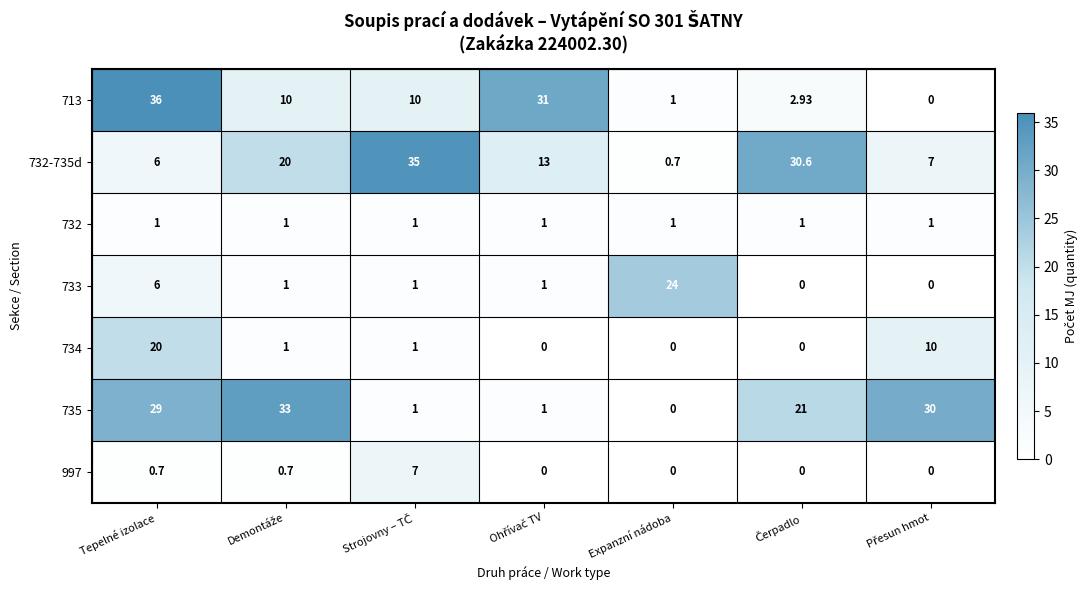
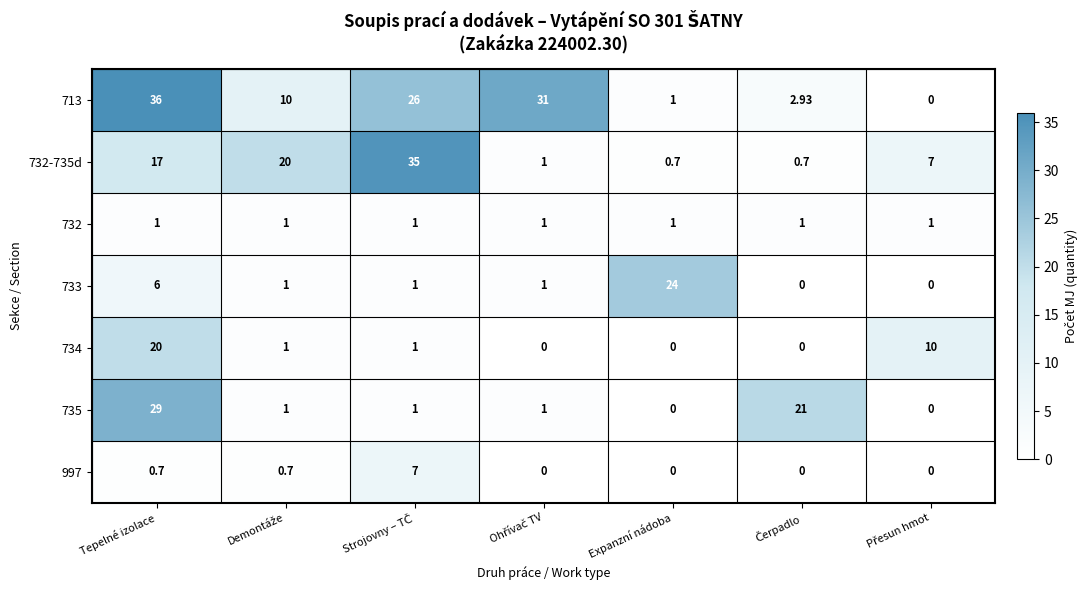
  {
    "713": {
      "Tepelné izolace": 36,
      "Demontáže": 10,
-     "Strojovny – TČ": 10,
+     "Strojovny – TČ": 26,
      "Ohřívač TV": 31,
      "Expanzní nádoba": 1,
      "Čerpadlo": 2.93,
      "Přesun hmot": 0
    },
    "732-735d": {
-     "Tepelné izolace": 6,
+     "Tepelné izolace": 17,
      "Demontáže": 20,
      "Strojovny – TČ": 35,
-     "Ohřívač TV": 13,
+     "Ohřívač TV": 1,
      "Expanzní nádoba": 0.7,
-     "Čerpadlo": 30.6,
+     "Čerpadlo": 0.7,
      "Přesun hmot": 7
    },
    "732": {
      "Tepelné izolace": 1,
      "Demontáže": 1,
      "Strojovny – TČ": 1,
      "Ohřívač TV": 1,
      "Expanzní nádoba": 1,
      "Čerpadlo": 1,
      "Přesun hmot": 1
    },
    "733": {
      "Tepelné izolace": 6,
      "Demontáže": 1,
      "Strojovny – TČ": 1,
      "Ohřívač TV": 1,
      "Expanzní nádoba": 24,
      "Čerpadlo": 0,
      "Přesun hmot": 0
    },
    "734": {
      "Tepelné izolace": 20,
      "Demontáže": 1,
      "Strojovny – TČ": 1,
      "Ohřívač TV": 0,
      "Expanzní nádoba": 0,
      "Čerpadlo": 0,
      "Přesun hmot": 10
    },
    "735": {
      "Tepelné izolace": 29,
-     "Demontáže": 33,
+     "Demontáže": 1,
      "Strojovny – TČ": 1,
      "Ohřívač TV": 1,
      "Expanzní nádoba": 0,
      "Čerpadlo": 21,
-     "Přesun hmot": 30
+     "Přesun hmot": 0
    },
    "997": {
      "Tepelné izolace": 0.7,
      "Demontáže": 0.7,
      "Strojovny – TČ": 7,
      "Ohřívač TV": 0,
      "Expanzní nádoba": 0,
      "Čerpadlo": 0,
      "Přesun hmot": 0
    }
  }
